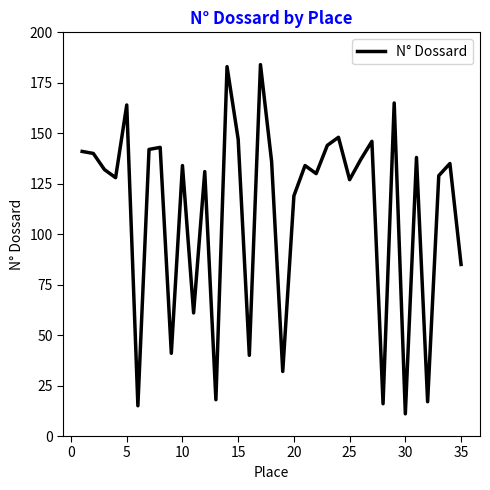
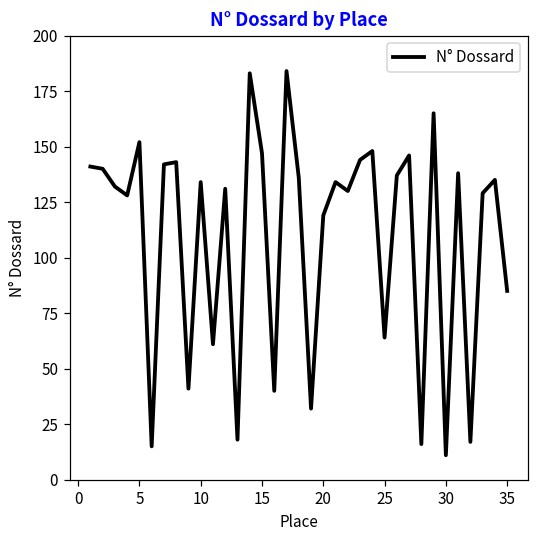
  {
-   "5": 164,
+   "5": 152,
    "10": 134,
    "15": 147,
    "20": 119,
-   "25": 127,
+   "25": 64,
    "30": 11,
    "35": 85
  }
